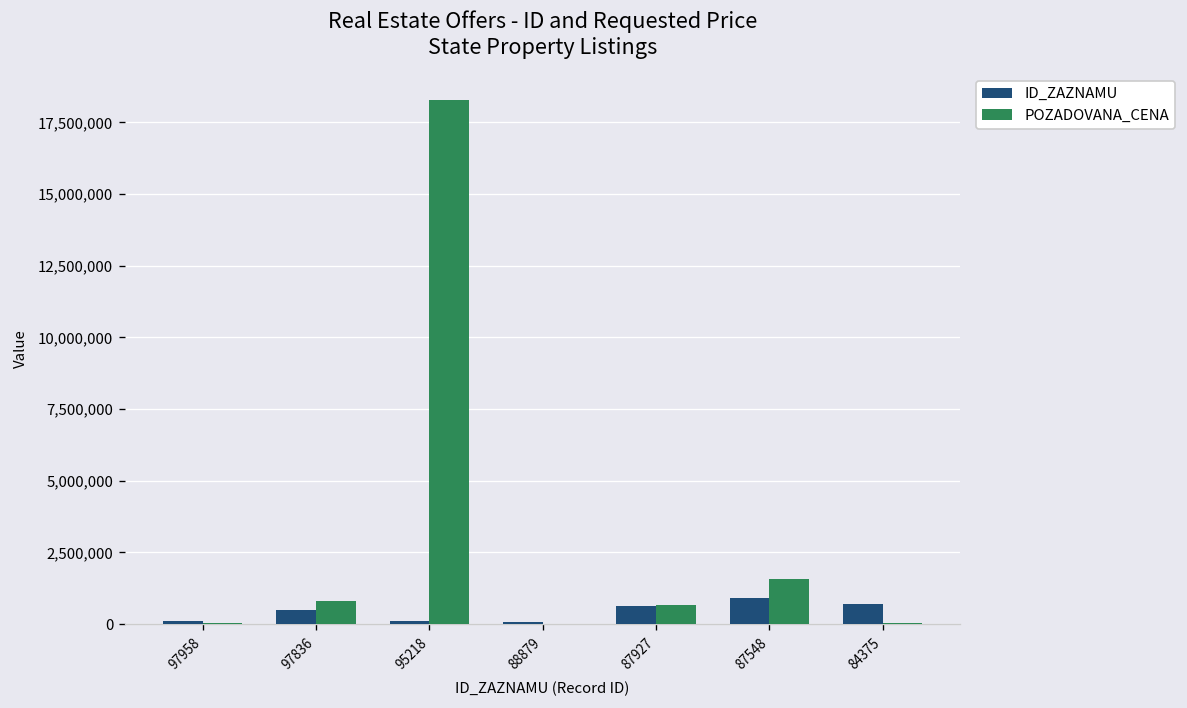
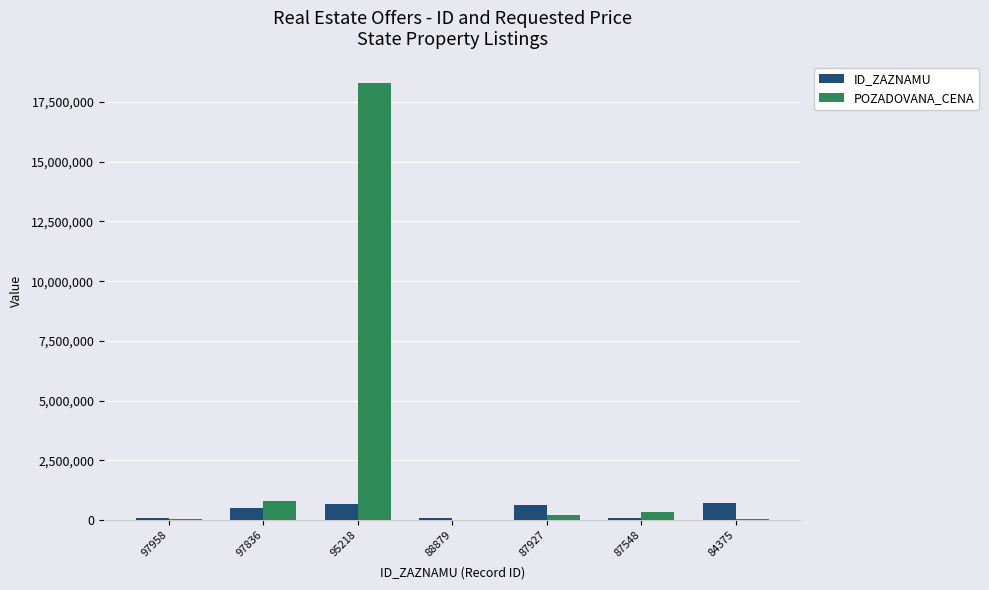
  {
    "ID_ZAZNAMU": {
      "97836": "500,000",
-     "95218": "100,000",
+     "95218": "700,000",
      "87927": "600,000",
-     "87548": "900,000",
+     "87548": "100,000",
      "84375": "700,000"
    },
    "POZADOVANA_CENA": {
      "97836": "800,000",
      "95218": "18,300,000",
-     "87927": "700,000",
-     "87548": "1,600,000"
+     "87927": "200,000",
+     "87548": "300,000"
    }
  }
